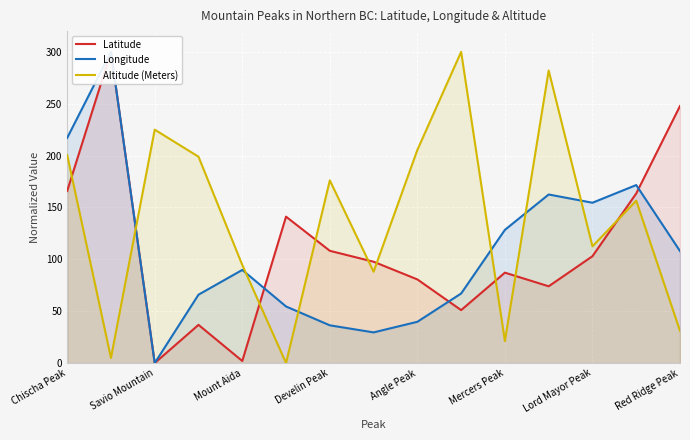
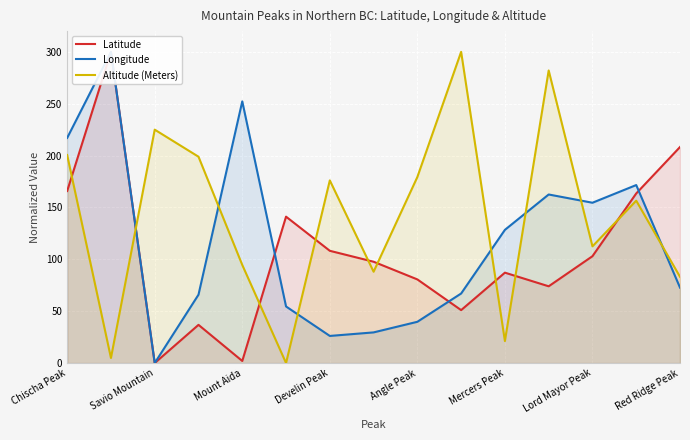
  {
    "Latitude": {
      "Chischa Peak": 166,
      "Mount Aida": 2,
      "Develin Peak": 108,
      "Angle Peak": 81,
      "Mercers Peak": 87,
      "Lord Mayor Peak": 103,
-     "Red Ridge Peak": 248
+     "Red Ridge Peak": 208
    },
    "Longitude": {
      "Chischa Peak": 217,
-     "Mount Aida": 90,
-     "Develin Peak": 36,
+     "Mount Aida": 252,
+     "Develin Peak": 26,
      "Angle Peak": 40,
      "Mercers Peak": 128,
      "Lord Mayor Peak": 155,
-     "Red Ridge Peak": 108
+     "Red Ridge Peak": 73
    },
    "Altitude (Meters)": {
      "Chischa Peak": 201,
      "Savio Mountain": 225,
      "Mount Aida": 95,
      "Develin Peak": 176,
-     "Angle Peak": 205,
+     "Angle Peak": 179,
      "Mercers Peak": 21,
      "Lord Mayor Peak": 113,
-     "Red Ridge Peak": 31
+     "Red Ridge Peak": 83
    }
  }
